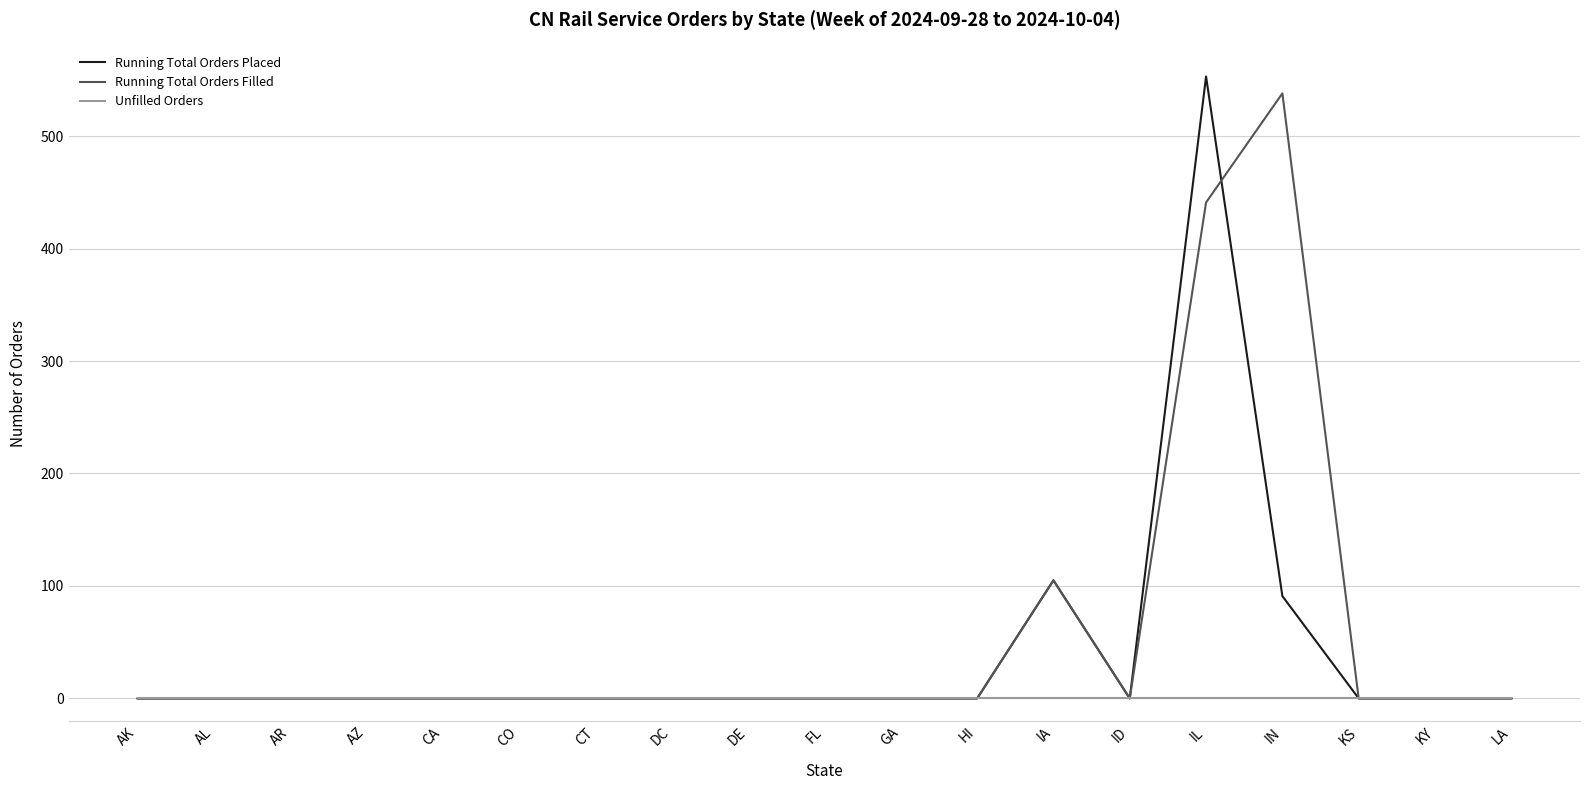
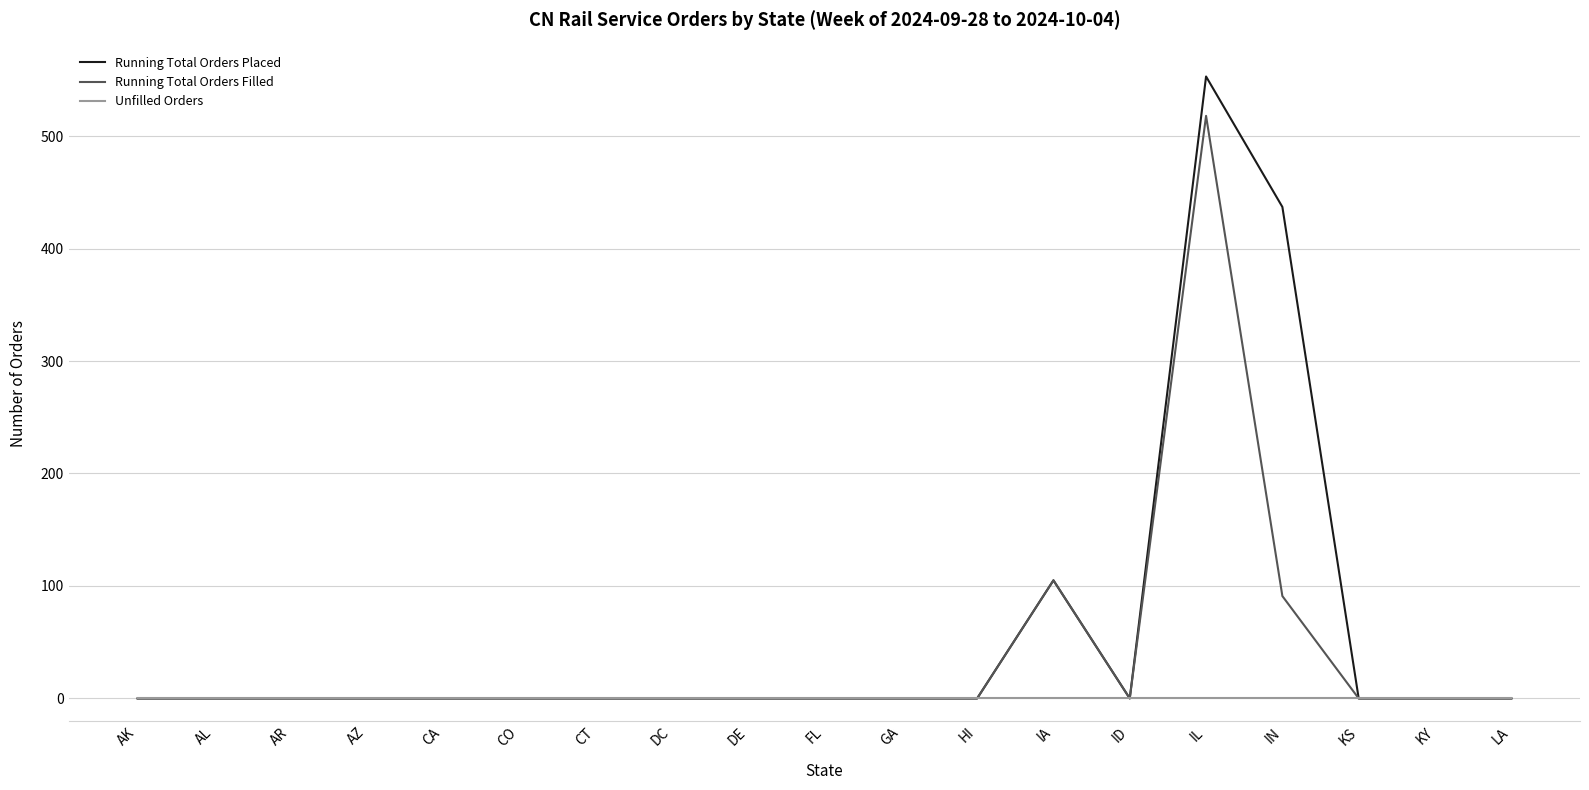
  {
    "Running Total Orders Placed": {
      "IL": 553,
-     "IN": 91
+     "IN": 437
    },
    "Running Total Orders Filled": {
-     "IL": 441,
-     "IN": 538
+     "IL": 518,
+     "IN": 91
    },
    "Unfilled Orders": {
      "IA": 0,
      "IL": 0,
      "IN": 0
    }
  }
